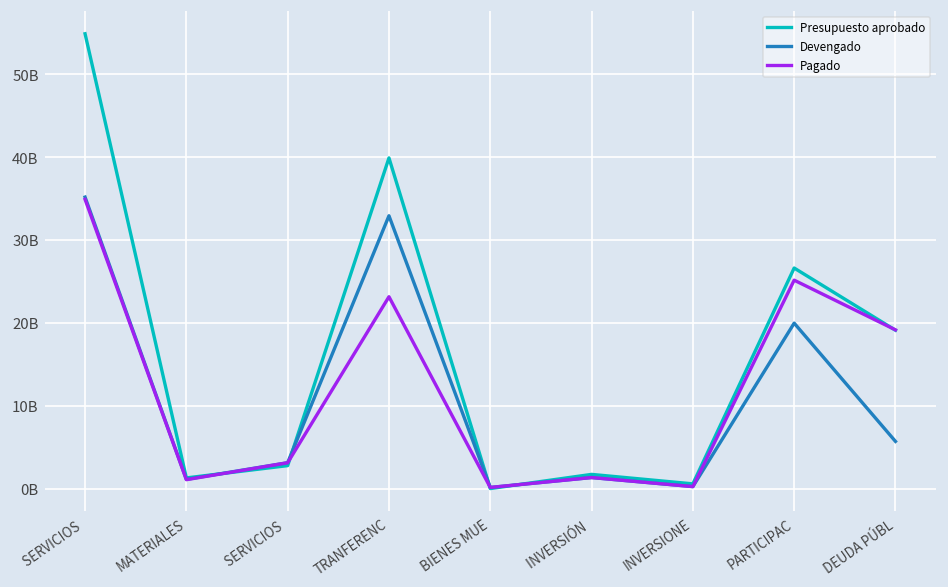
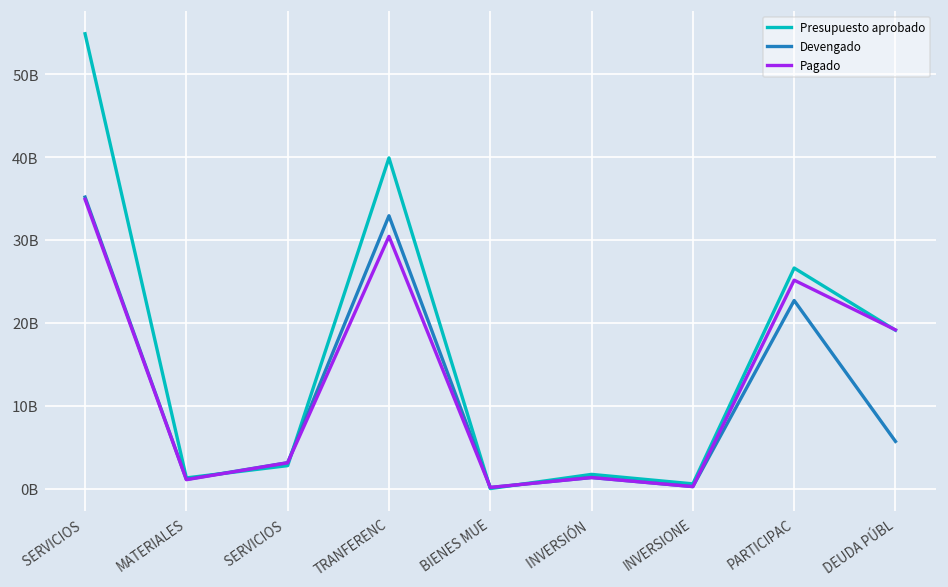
  {
    "Presupuesto aprobado": {
      "TRANFERENC": 40000000000,
      "INVERSIÓN": 2000000000,
      "PARTICIPAC": 27000000000
    },
    "Devengado": {
      "TRANFERENC": 33000000000,
-     "PARTICIPAC": 20000000000,
+     "PARTICIPAC": 23000000000,
      "DEUDA PÚBL": 6000000000
    },
    "Pagado": {
-     "TRANFERENC": 23000000000,
+     "TRANFERENC": 30000000000,
      "PARTICIPAC": 25000000000
    }
  }
